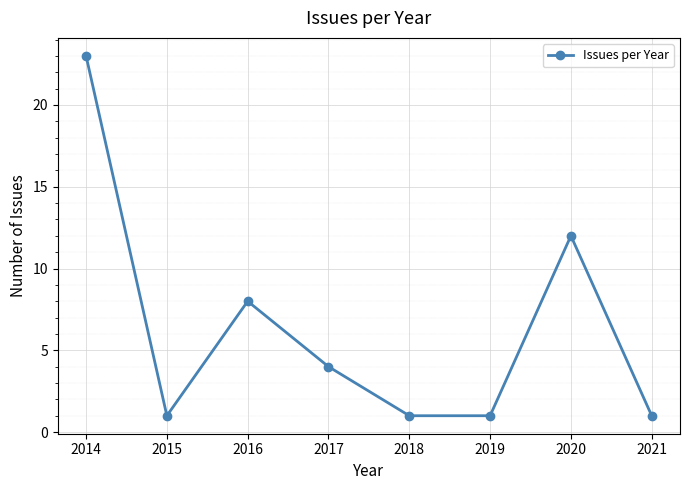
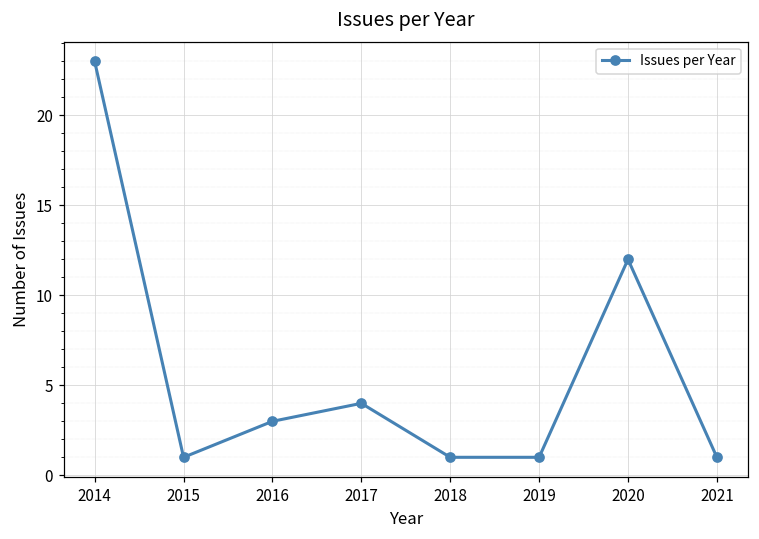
  {
    "2014": 23,
    "2015": 1,
-   "2016": 8,
+   "2016": 3,
    "2017": 4,
    "2018": 1,
    "2019": 1,
    "2020": 12,
    "2021": 1
  }
